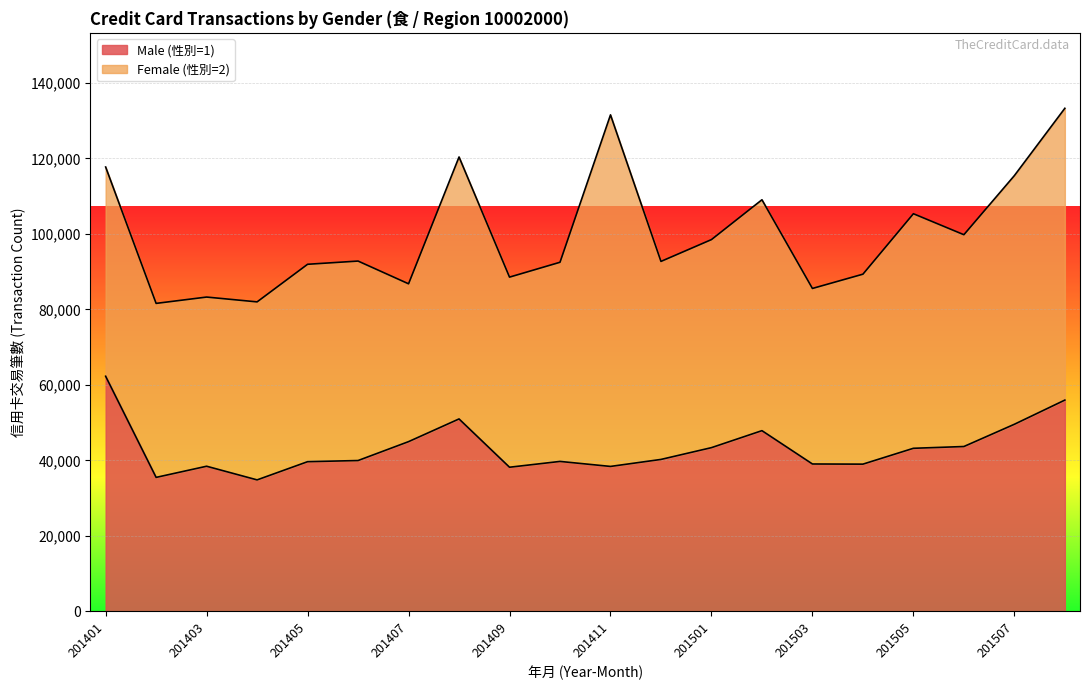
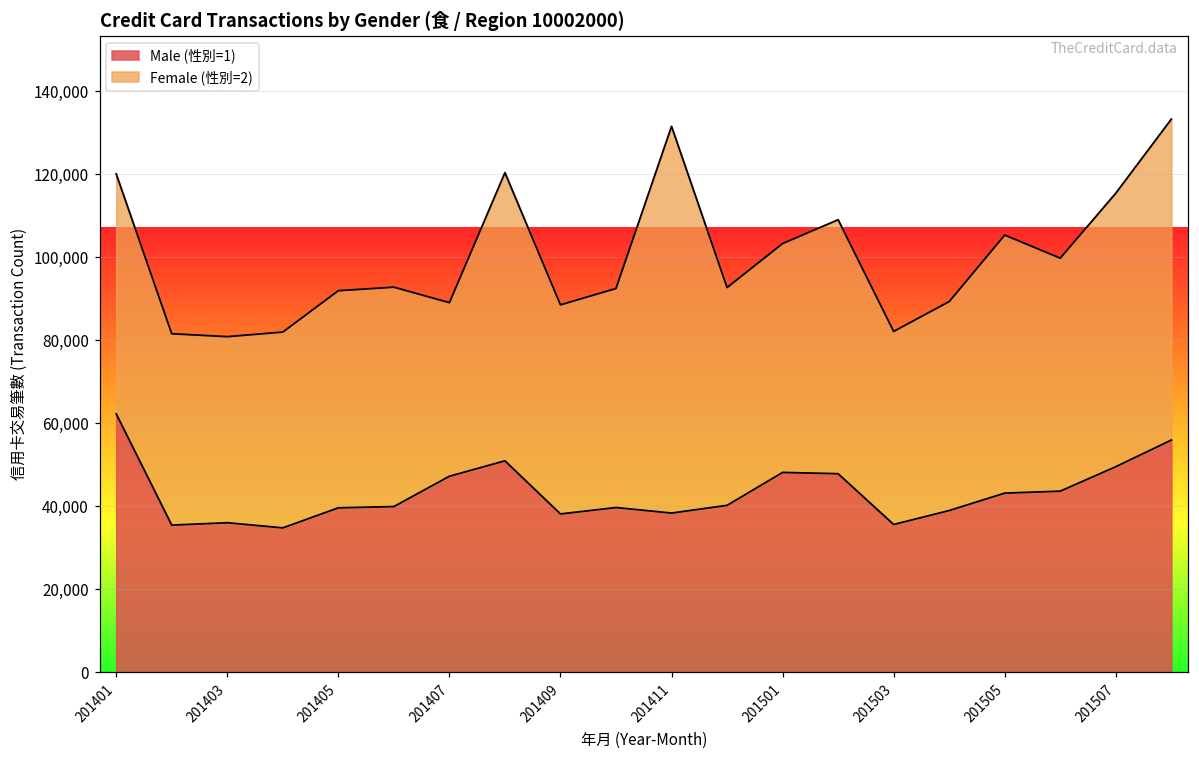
  {
    "Male (性別=1)": {
      "201401": "62,000",
-     "201403": "38,000",
+     "201403": "36,000",
      "201405": "40,000",
-     "201407": "45,000",
+     "201407": "47,000",
      "201409": "38,000",
      "201411": "38,000",
-     "201501": "43,000",
-     "201503": "39,000",
+     "201501": "48,000",
+     "201503": "36,000",
      "201505": "43,000",
      "201507": "50,000"
    },
    "Female (性別=2)": {
-     "201401": "55,000",
+     "201401": "58,000",
      "201403": "45,000",
      "201405": "52,000",
      "201407": "42,000",
      "201409": "50,000",
      "201411": "93,000",
      "201501": "55,000",
      "201503": "47,000",
      "201505": "62,000",
      "201507": "66,000"
    }
  }
